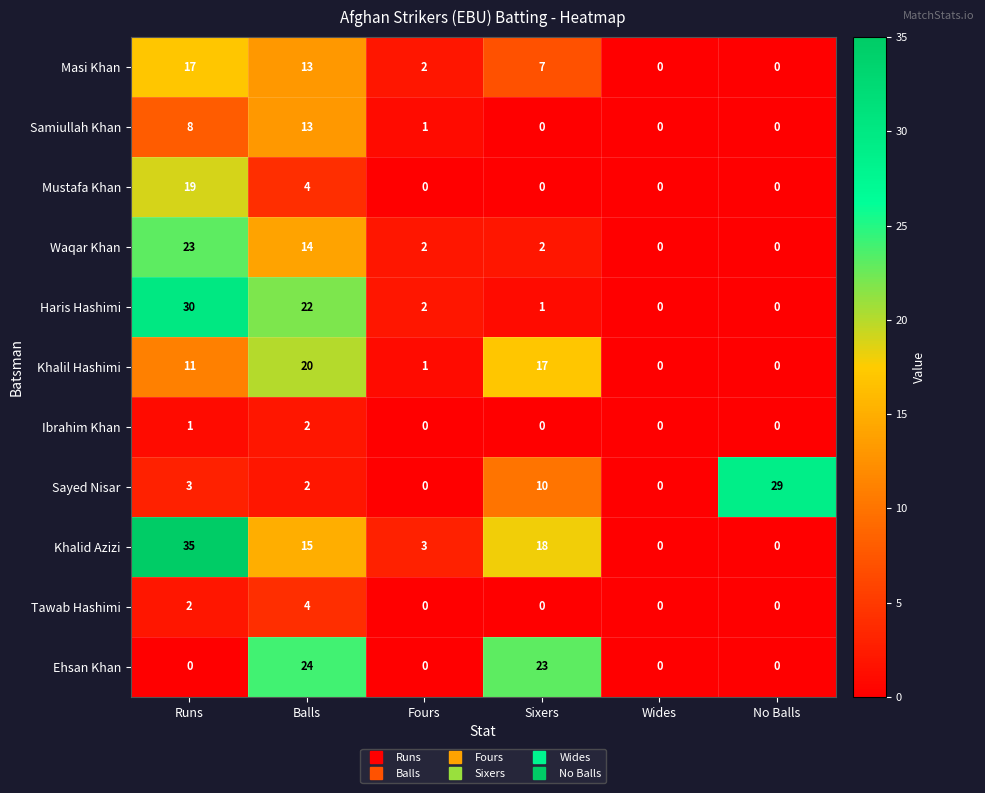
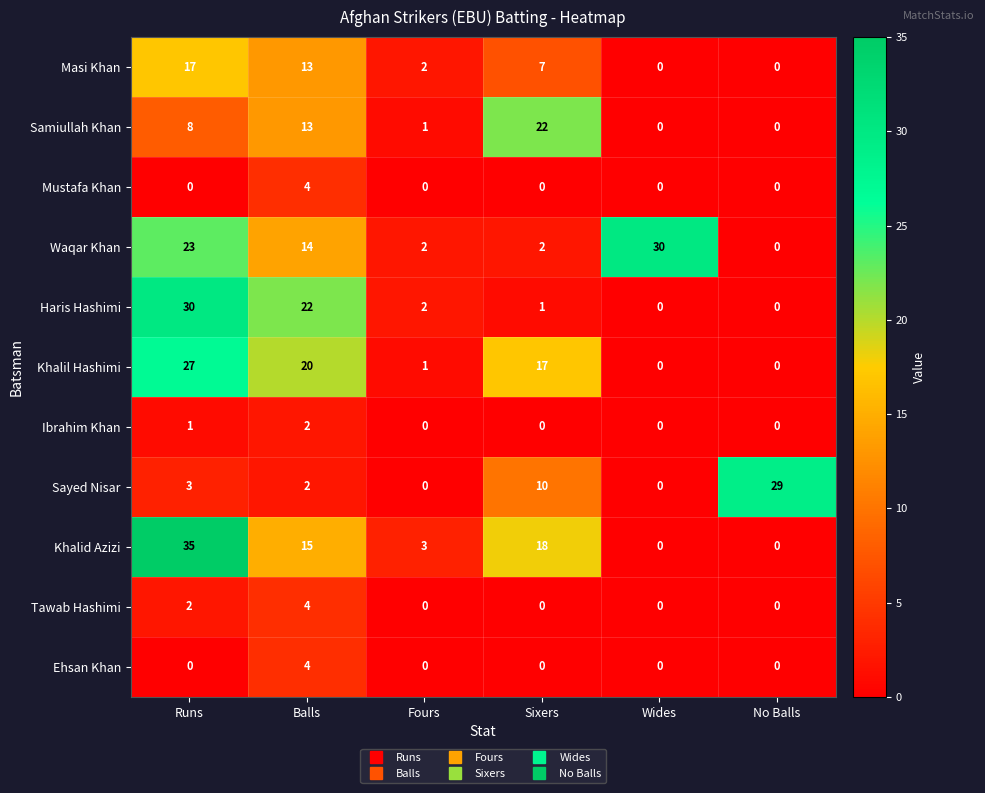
  {
    "Masi Khan": {
      "Runs": 17,
      "Balls": 13,
      "Fours": 2,
      "Sixers": 7,
      "Wides": 0,
      "No Balls": 0
    },
    "Samiullah Khan": {
      "Runs": 8,
      "Balls": 13,
      "Fours": 1,
-     "Sixers": 0,
+     "Sixers": 22,
      "Wides": 0,
      "No Balls": 0
    },
    "Mustafa Khan": {
-     "Runs": 19,
+     "Runs": 0,
      "Balls": 4,
      "Fours": 0,
      "Sixers": 0,
      "Wides": 0,
      "No Balls": 0
    },
    "Waqar Khan": {
      "Runs": 23,
      "Balls": 14,
      "Fours": 2,
      "Sixers": 2,
-     "Wides": 0,
+     "Wides": 30,
      "No Balls": 0
    },
    "Haris Hashimi": {
      "Runs": 30,
      "Balls": 22,
      "Fours": 2,
      "Sixers": 1,
      "Wides": 0,
      "No Balls": 0
    },
    "Khalil Hashimi": {
-     "Runs": 11,
+     "Runs": 27,
      "Balls": 20,
      "Fours": 1,
      "Sixers": 17,
      "Wides": 0,
      "No Balls": 0
    },
    "Ibrahim Khan": {
      "Runs": 1,
      "Balls": 2,
      "Fours": 0,
      "Sixers": 0,
      "Wides": 0,
      "No Balls": 0
    },
    "Sayed Nisar": {
      "Runs": 3,
      "Balls": 2,
      "Fours": 0,
      "Sixers": 10,
      "Wides": 0,
      "No Balls": 29
    },
    "Khalid Azizi": {
      "Runs": 35,
      "Balls": 15,
      "Fours": 3,
      "Sixers": 18,
      "Wides": 0,
      "No Balls": 0
    },
    "Tawab Hashimi": {
      "Runs": 2,
      "Balls": 4,
      "Fours": 0,
      "Sixers": 0,
      "Wides": 0,
      "No Balls": 0
    },
    "Ehsan Khan": {
      "Runs": 0,
-     "Balls": 24,
+     "Balls": 4,
      "Fours": 0,
-     "Sixers": 23,
+     "Sixers": 0,
      "Wides": 0,
      "No Balls": 0
    }
  }
